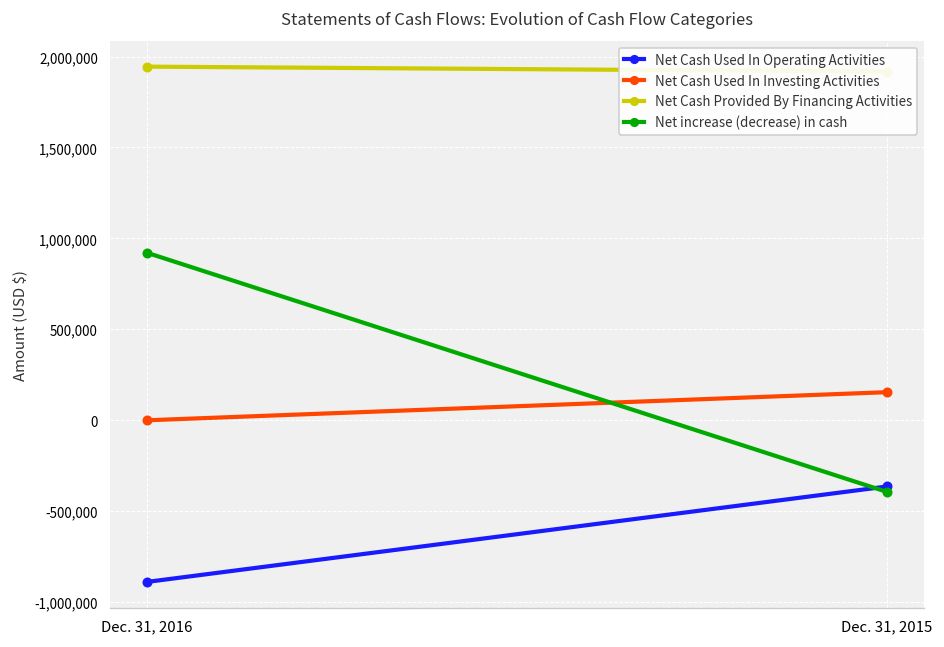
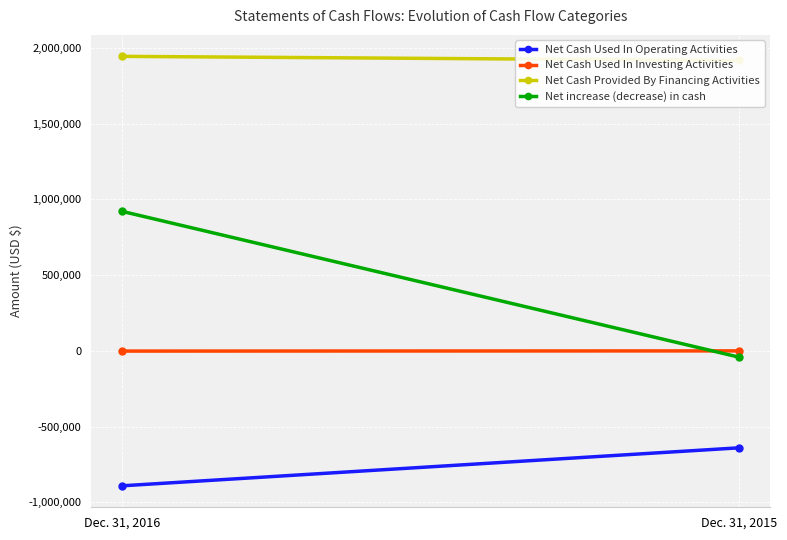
  {
    "Net Cash Used In Operating Activities": {
      "Dec. 31, 2016": "-890,000",
-     "Dec. 31, 2015": "-370,000"
+     "Dec. 31, 2015": "-640,000"
    },
    "Net Cash Used In Investing Activities": {
      "Dec. 31, 2016": "0",
-     "Dec. 31, 2015": "150,000"
+     "Dec. 31, 2015": "0"
    },
    "Net Cash Provided By Financing Activities": {
      "Dec. 31, 2016": "1,950,000"
    },
    "Net increase (decrease) in cash": {
      "Dec. 31, 2016": "920,000",
-     "Dec. 31, 2015": "-400,000"
+     "Dec. 31, 2015": "-40,000"
    }
  }
